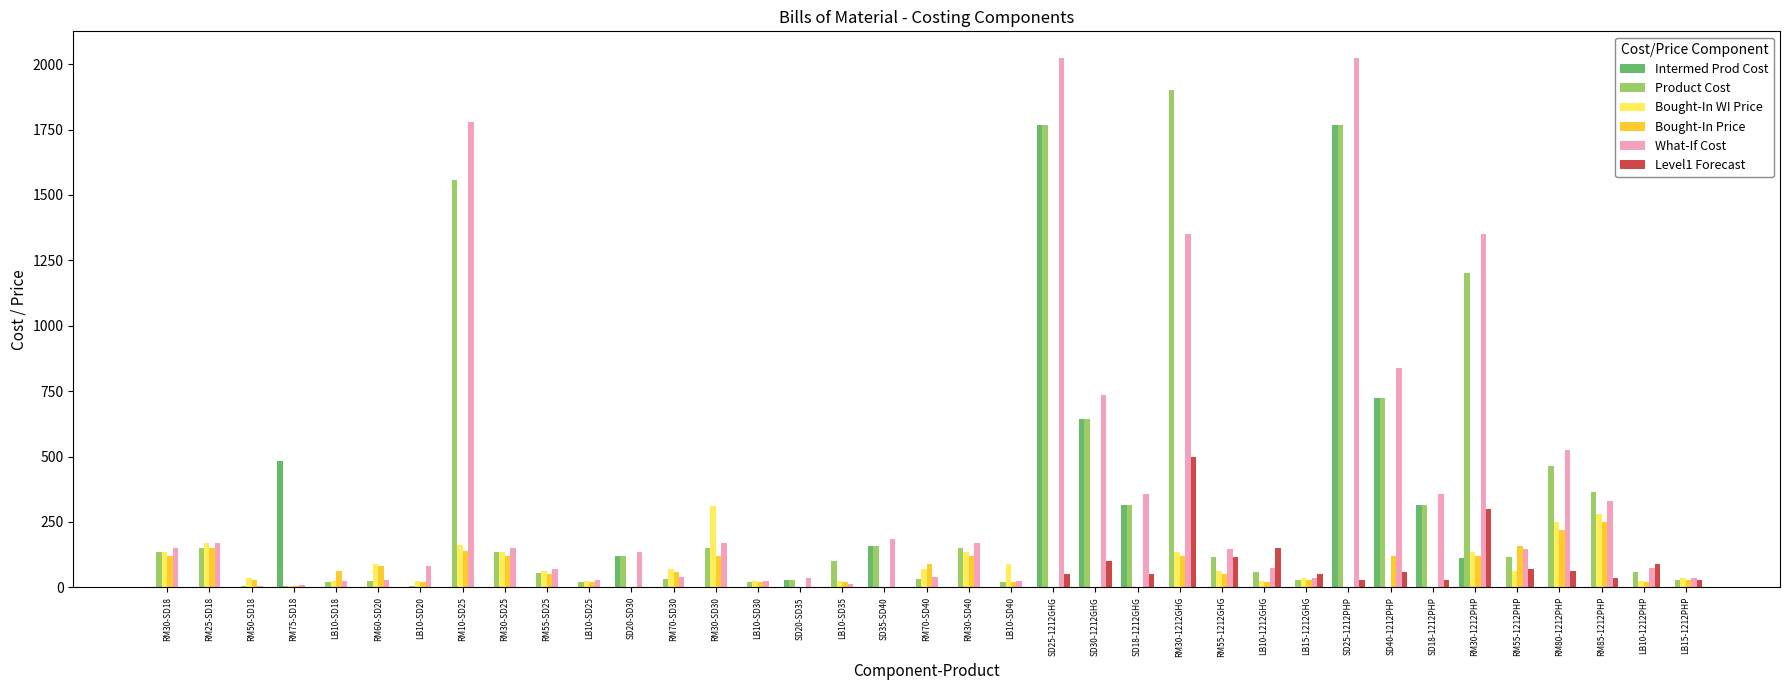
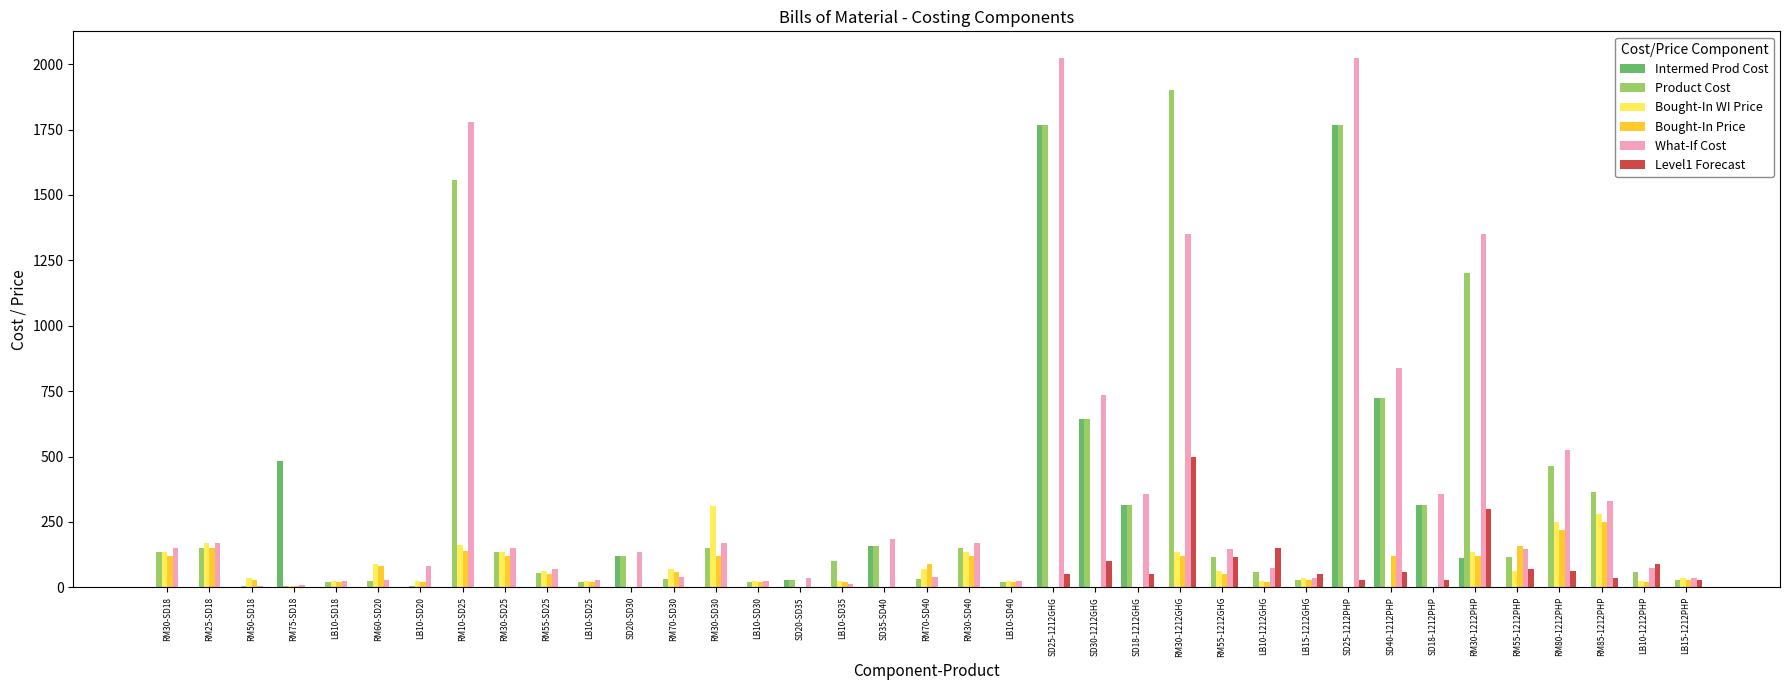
  {
    "Bought-In WI Price": {
      "RM30-SD18": 140,
      "RM25-SD18": 170,
      "RM50-SD18": 40,
      "LB10-SD18": 30,
      "RM60-SD20": 90,
      "LB10-SD20": 30,
      "RM10-SD25": 160,
      "RM30-SD25": 140,
      "RM55-SD25": 60,
      "LB10-SD25": 30,
      "SD20-SD30": 0,
      "RM70-SD30": 70,
      "RM30-SD30": 310,
      "LB10-SD30": 30,
      "SD20-SD35": 0,
      "LB10-SD35": 30,
      "SD35-SD40": 0,
      "RM70-SD40": 70,
      "RM30-SD40": 140,
-     "LB10-SD40": 90,
+     "LB10-SD40": 30,
      "SD25-1212GHG": 0,
      "SD30-1212GHG": 0,
      "SD18-1212GHG": 0,
      "RM30-1212GHG": 140,
      "RM55-1212GHG": 60,
      "LB10-1212GHG": 30,
      "LB15-1212GHG": 40,
      "SD25-1212PHP": 0,
      "SD40-1212PHP": 0,
      "SD18-1212PHP": 0,
      "RM30-1212PHP": 140,
      "RM55-1212PHP": 60,
      "RM80-1212PHP": 250,
      "RM85-1212PHP": 280,
      "LB10-1212PHP": 30,
      "LB15-1212PHP": 40
    },
    "Bought-In Price": {
      "RM30-SD18": 120,
      "RM25-SD18": 150,
      "RM50-SD18": 30,
-     "LB10-SD18": 60,
+     "LB10-SD18": 20,
      "RM60-SD20": 80,
      "LB10-SD20": 20,
      "RM10-SD25": 140,
      "RM30-SD25": 120,
      "RM55-SD25": 50,
      "LB10-SD25": 20,
      "SD20-SD30": 0,
      "RM70-SD30": 60,
      "RM30-SD30": 120,
      "LB10-SD30": 20,
      "SD20-SD35": 0,
      "LB10-SD35": 20,
      "SD35-SD40": 0,
      "RM70-SD40": 90,
      "RM30-SD40": 120,
      "LB10-SD40": 20,
      "SD25-1212GHG": 0,
      "SD30-1212GHG": 0,
      "SD18-1212GHG": 0,
      "RM30-1212GHG": 120,
      "RM55-1212GHG": 50,
      "LB10-1212GHG": 20,
      "LB15-1212GHG": 30,
      "SD25-1212PHP": 0,
      "SD40-1212PHP": 120,
      "SD18-1212PHP": 0,
      "RM30-1212PHP": 120,
      "RM55-1212PHP": 160,
      "RM80-1212PHP": 220,
      "RM85-1212PHP": 250,
      "LB10-1212PHP": 20,
      "LB15-1212PHP": 30
    }
  }
